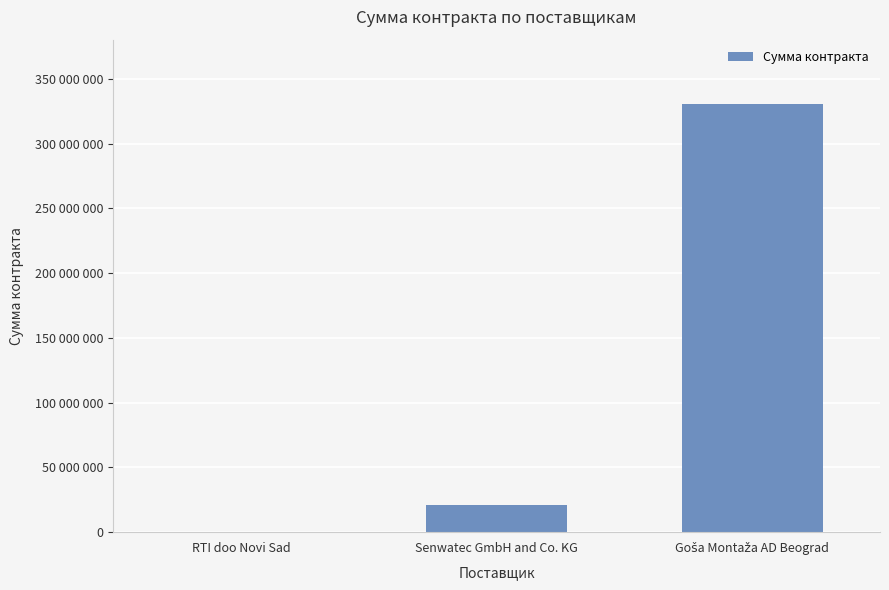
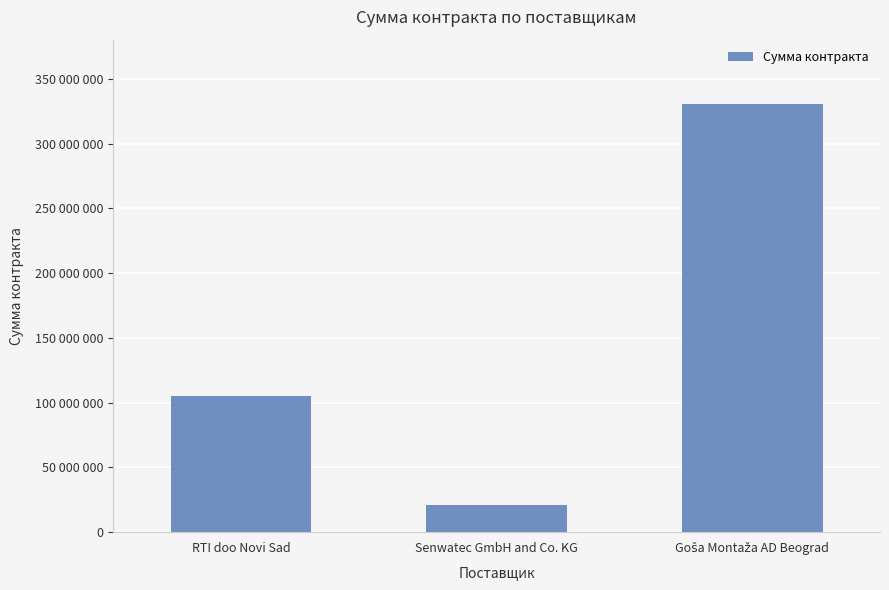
  {
-   "RTI doo Novi Sad": 0,
+   "RTI doo Novi Sad": 105000000,
    "Senwatec GmbH and Co. KG": 21000000,
    "Goša Montaža AD Beograd": 331000000
  }
